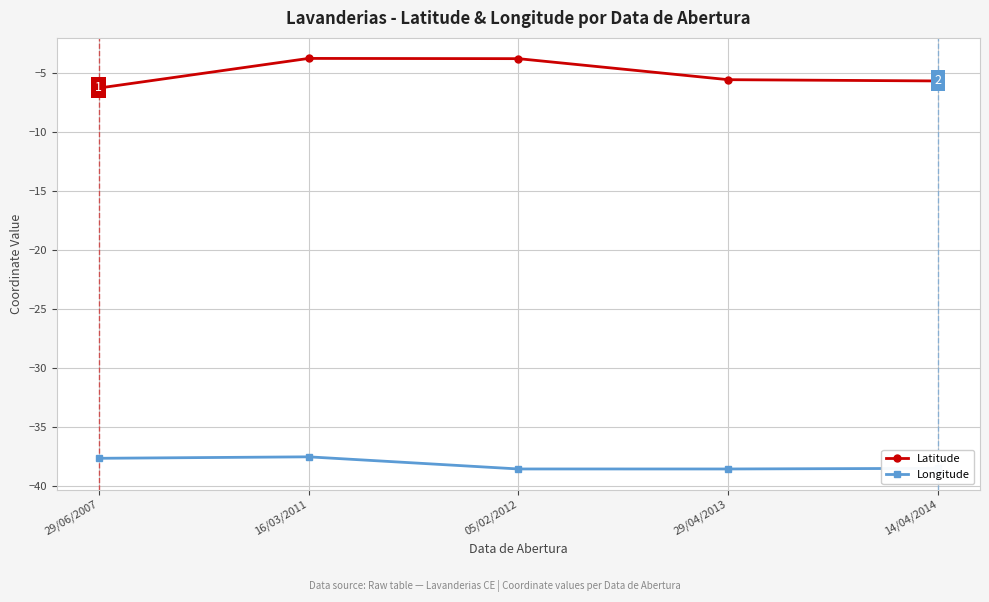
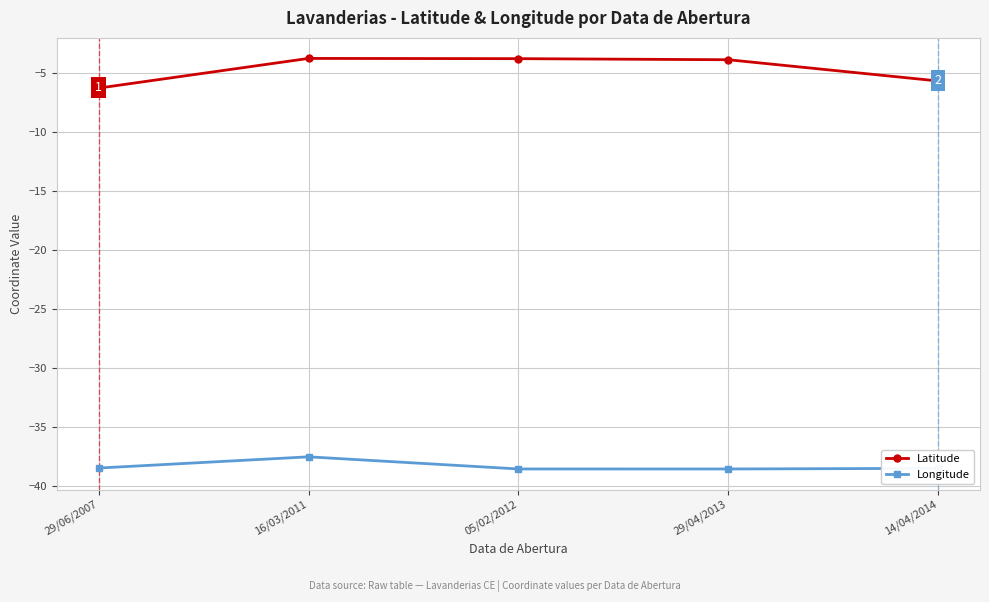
  {
    "Latitude": {
      "16/03/2011": -3.7,
      "05/02/2012": -3.8,
-     "29/04/2013": -5.5
+     "29/04/2013": -3.8
    },
    "Longitude": {
-     "29/06/2007": -37.6,
+     "29/06/2007": -38.4,
      "16/03/2011": -37.5,
      "05/02/2012": -38.5,
      "29/04/2013": -38.5
    }
  }
